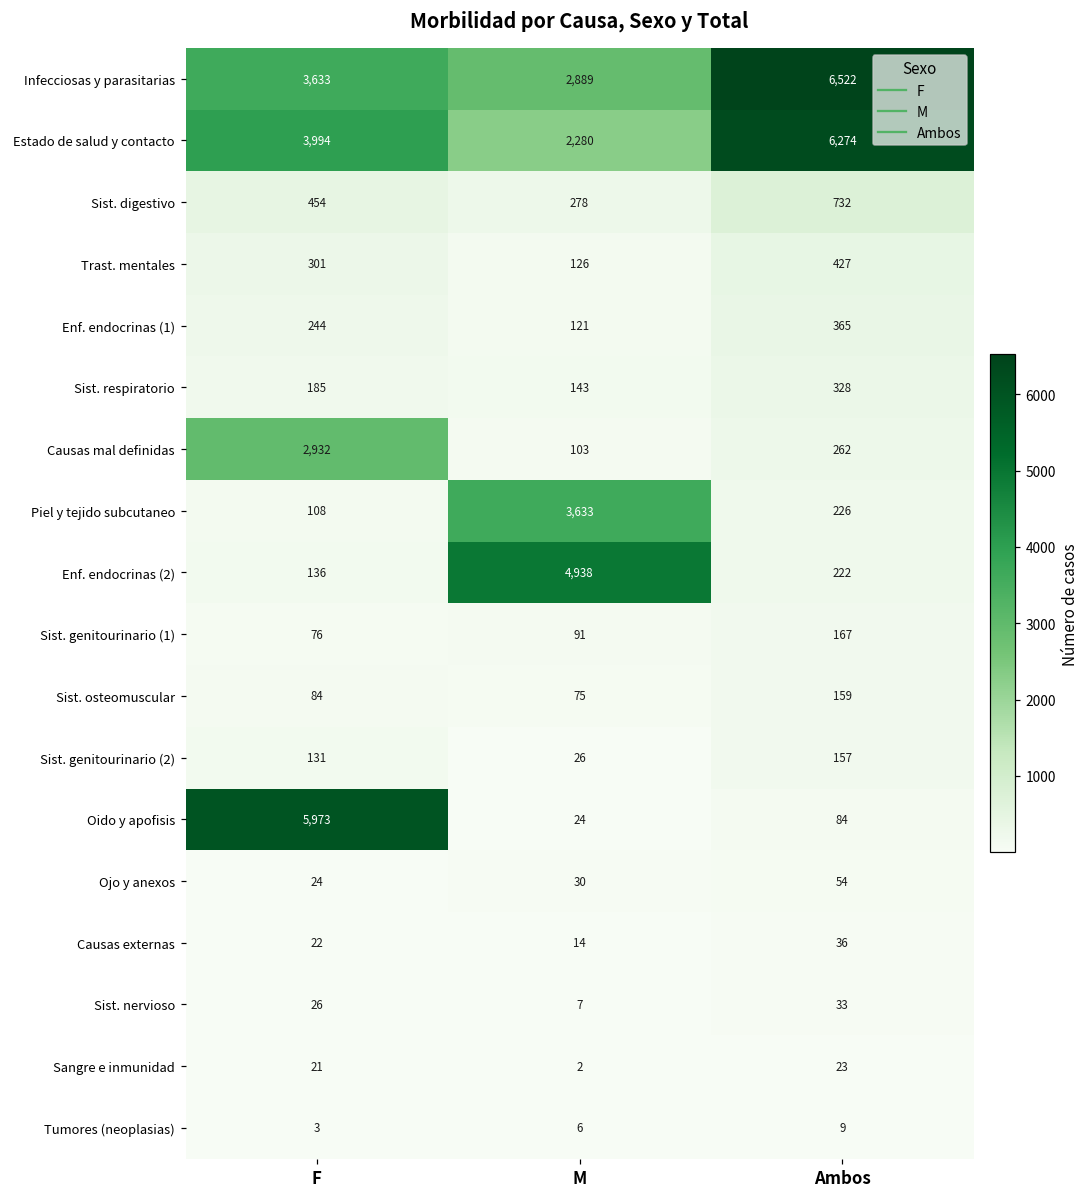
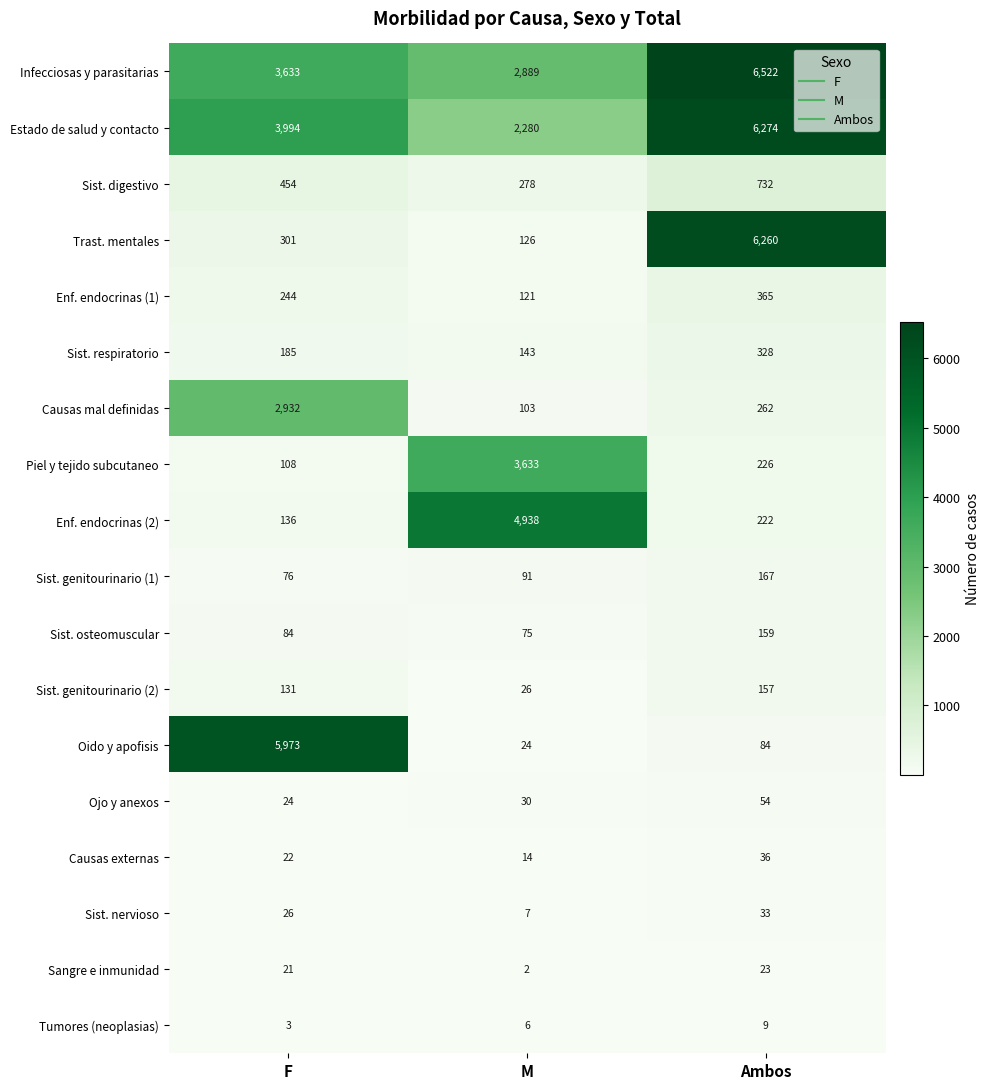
  {
    "Infecciosas y parasitarias": {
      "F": "3,633",
      "M": "2,889",
      "Ambos": "6,522"
    },
    "Estado de salud y contacto": {
      "F": "3,994",
      "M": "2,280",
      "Ambos": "6,274"
    },
    "Sist. digestivo": {
      "F": "454",
      "M": "278",
      "Ambos": "732"
    },
    "Trast. mentales": {
      "F": "301",
      "M": "126",
-     "Ambos": "427"
+     "Ambos": "6,260"
    },
    "Enf. endocrinas (1)": {
      "F": "244",
      "M": "121",
      "Ambos": "365"
    },
    "Sist. respiratorio": {
      "F": "185",
      "M": "143",
      "Ambos": "328"
    },
    "Causas mal definidas": {
      "F": "2,932",
      "M": "103",
      "Ambos": "262"
    },
    "Piel y tejido subcutaneo": {
      "F": "108",
      "M": "3,633",
      "Ambos": "226"
    },
    "Enf. endocrinas (2)": {
      "F": "136",
      "M": "4,938",
      "Ambos": "222"
    },
    "Sist. genitourinario (1)": {
      "F": "76",
      "M": "91",
      "Ambos": "167"
    },
    "Sist. osteomuscular": {
      "F": "84",
      "M": "75",
      "Ambos": "159"
    },
    "Sist. genitourinario (2)": {
      "F": "131",
      "M": "26",
      "Ambos": "157"
    },
    "Oido y apofisis": {
      "F": "5,973",
      "M": "24",
      "Ambos": "84"
    },
    "Ojo y anexos": {
      "F": "24",
      "M": "30",
      "Ambos": "54"
    },
    "Causas externas": {
      "F": "22",
      "M": "14",
      "Ambos": "36"
    },
    "Sist. nervioso": {
      "F": "26",
      "M": "7",
      "Ambos": "33"
    },
    "Sangre e inmunidad": {
      "F": "21",
      "M": "2",
      "Ambos": "23"
    },
    "Tumores (neoplasias)": {
      "F": "3",
      "M": "6",
      "Ambos": "9"
    }
  }
